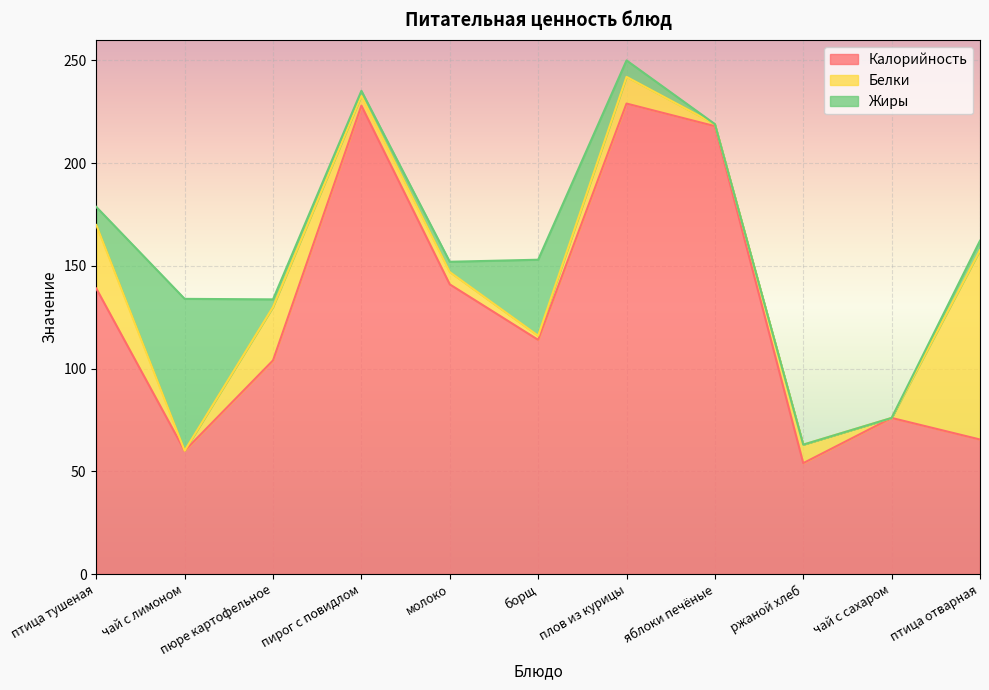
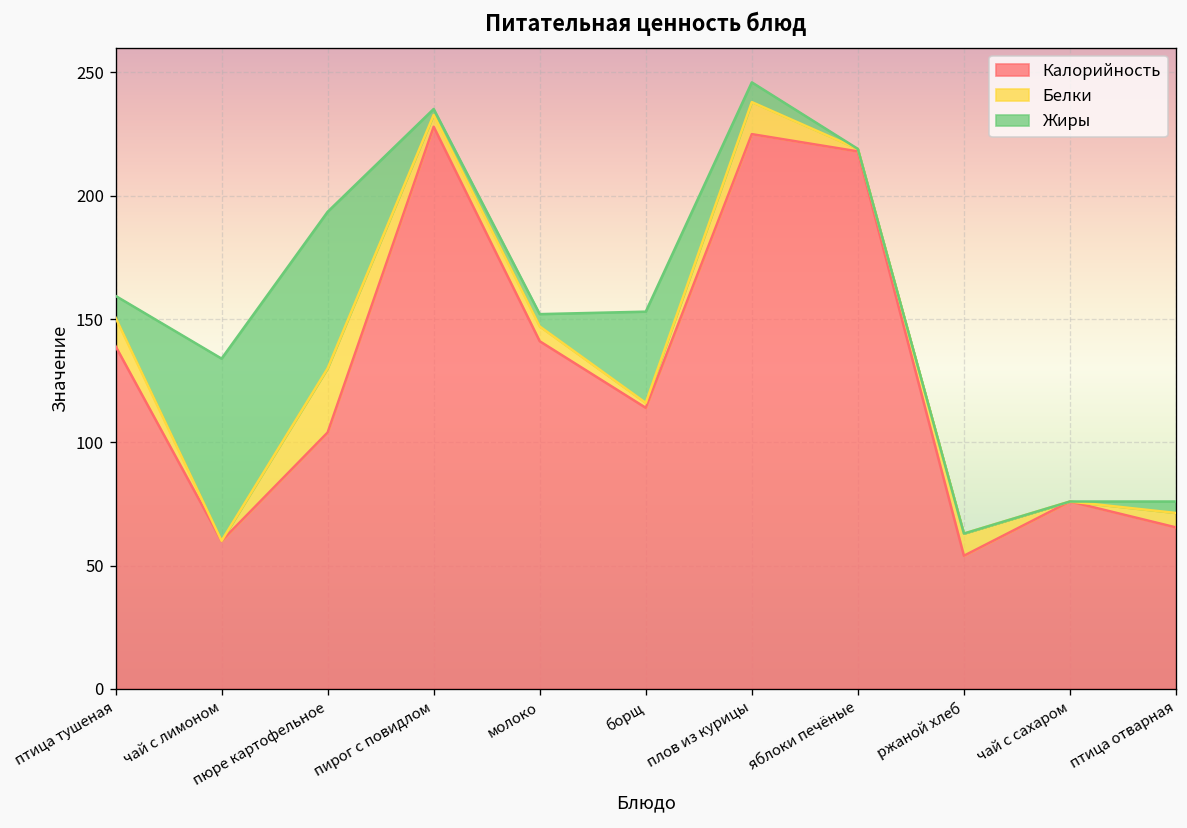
  {
    "Калорийность": {
      "птица тушеная": 139,
      "пюре картофельное": 104,
      "пирог с повидлом": 228,
      "молоко": 141,
      "борщ": 114,
-     "плов из курицы": 229,
+     "плов из курицы": 225,
      "ржаной хлеб": 54,
      "птица отварная": 66
    },
    "Белки": {
-     "птица тушеная": 31,
+     "птица тушеная": 12,
      "пюре картофельное": 26,
      "пирог с повидлом": 5,
      "молоко": 6,
      "борщ": 2,
      "плов из курицы": 13,
-     "птица отварная": 92
+     "птица отварная": 6
    },
    "Жиры": {
      "птица тушеная": 9,
      "чай с лимоном": 74,
-     "пюре картофельное": 4,
+     "пюре картофельное": 64,
      "пирог с повидлом": 2,
      "молоко": 5,
      "борщ": 37,
      "плов из курицы": 8,
      "птица отварная": 5
    }
  }
